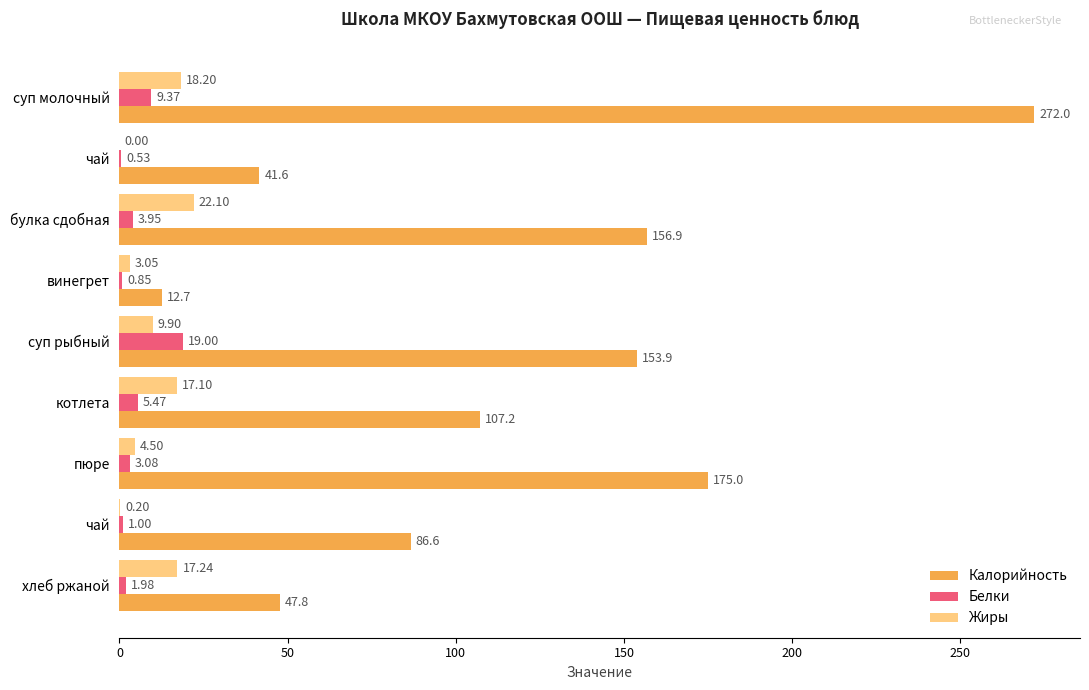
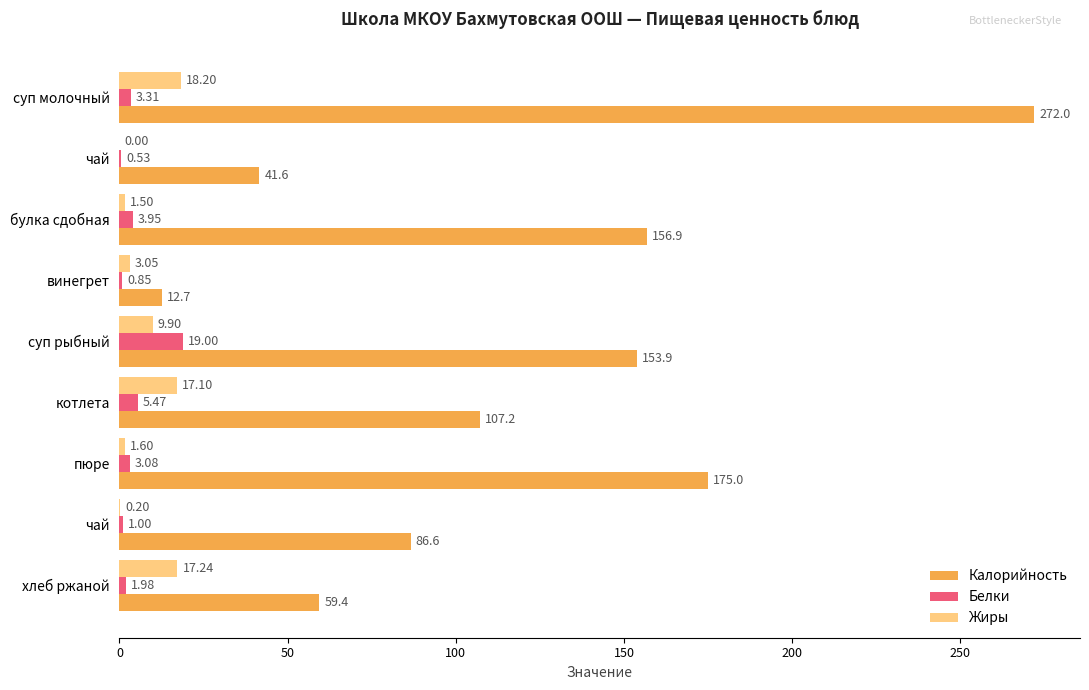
  {
    "Калорийность": {
      "суп молочный": 272.0,
      "булка сдобная": 156.9,
      "винегрет": 12.7,
      "суп рыбный": 153.9,
      "котлета": 107.2,
      "пюре": 175.0,
-     "хлеб ржаной": 47.8
+     "хлеб ржаной": 59.4
    },
    "Белки": {
-     "суп молочный": 9.37,
+     "суп молочный": 3.31,
      "булка сдобная": 3.95,
      "винегрет": 0.85,
      "суп рыбный": 19.00,
      "котлета": 5.47,
      "пюре": 3.08,
      "хлеб ржаной": 1.98
    },
    "Жиры": {
      "суп молочный": 18.20,
-     "булка сдобная": 22.10,
+     "булка сдобная": 1.50,
      "винегрет": 3.05,
      "суп рыбный": 9.90,
      "котлета": 17.10,
-     "пюре": 4.50,
+     "пюре": 1.60,
      "хлеб ржаной": 17.24
    }
  }
